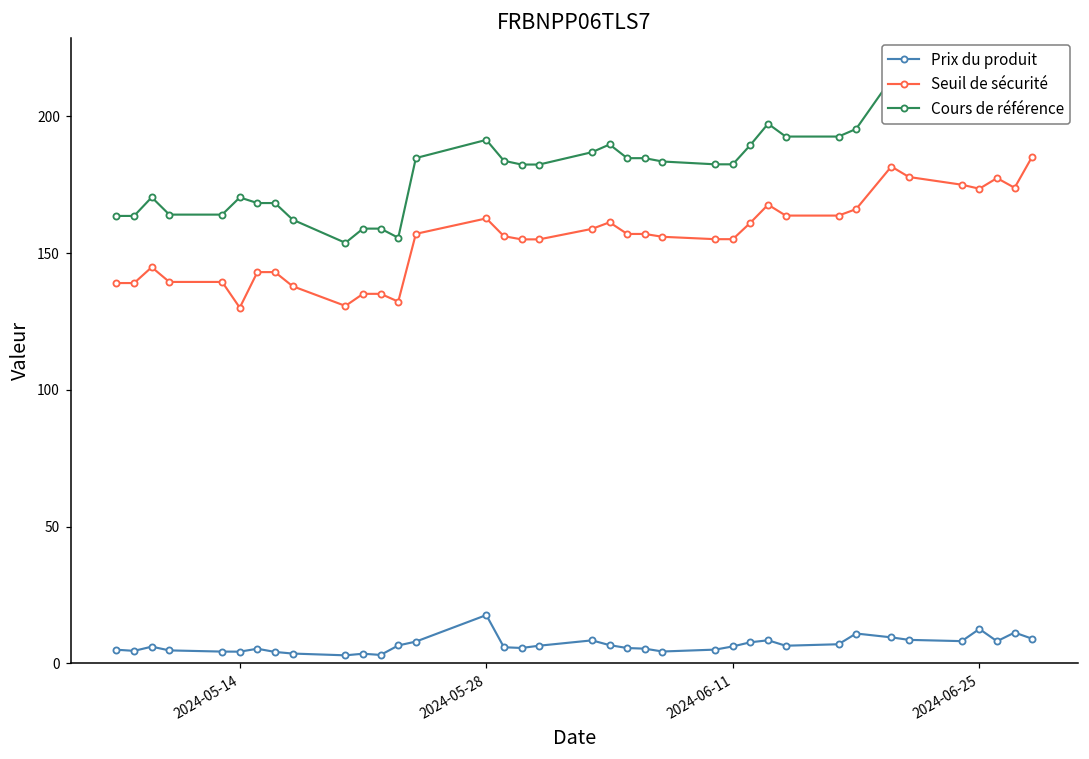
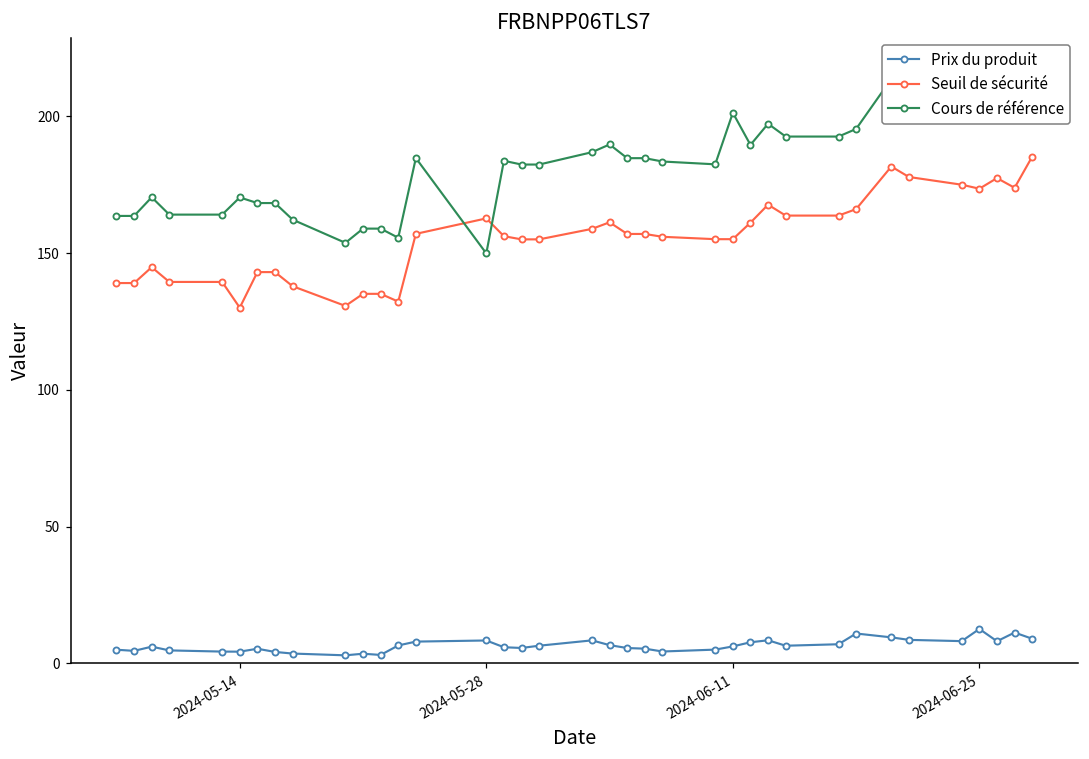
  {
    "Prix du produit": {
      "2024-05-14": 4,
-     "2024-05-28": 18,
+     "2024-05-28": 8,
      "2024-06-11": 6,
      "2024-06-25": 13
    },
    "Seuil de sécurité": {
      "2024-05-14": 130,
      "2024-05-28": 163,
      "2024-06-11": 155,
      "2024-06-25": 174
    },
    "Cours de référence": {
      "2024-05-14": 170,
-     "2024-05-28": 191,
-     "2024-06-11": 182
+     "2024-05-28": 150,
+     "2024-06-11": 201
    }
  }
